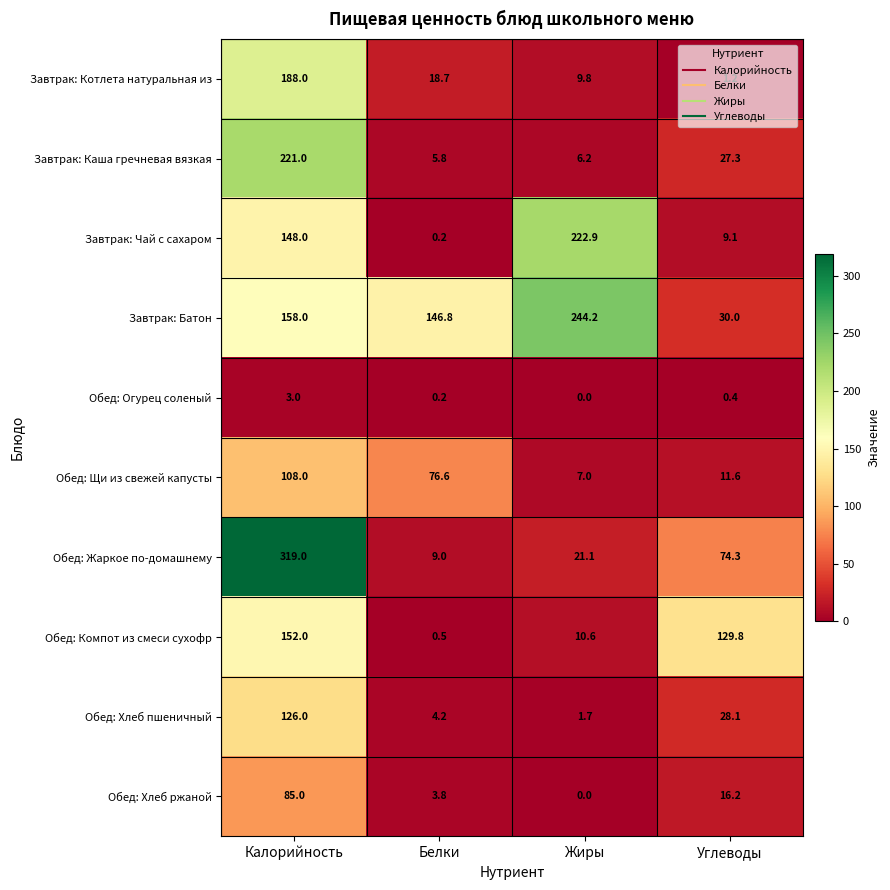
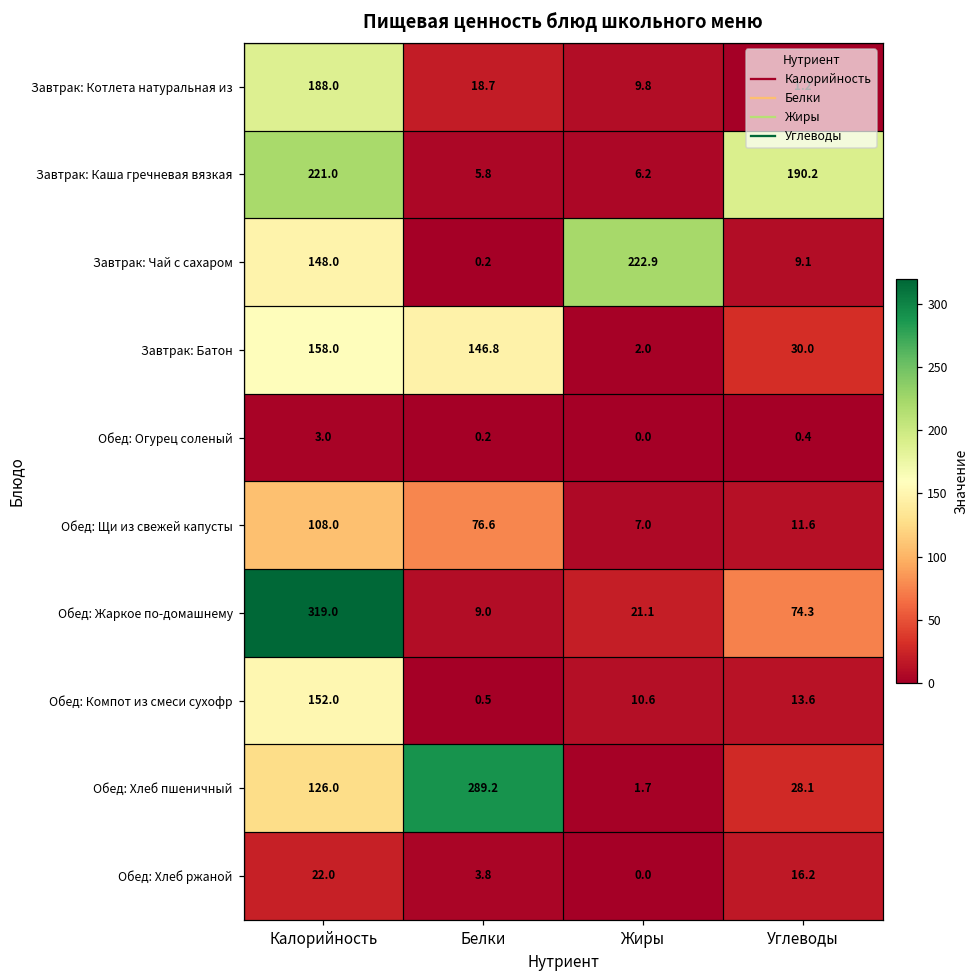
  {
    "Завтрак: Котлета натуральная из": {
      "Калорийность": 188.0,
      "Белки": 18.7,
      "Жиры": 9.8
    },
    "Завтрак: Каша гречневая вязкая": {
      "Калорийность": 221.0,
      "Белки": 5.8,
      "Жиры": 6.2,
-     "Углеводы": 27.3
+     "Углеводы": 190.2
    },
    "Завтрак: Чай с сахаром": {
      "Калорийность": 148.0,
      "Белки": 0.2,
      "Жиры": 222.9,
      "Углеводы": 9.1
    },
    "Завтрак: Батон": {
      "Калорийность": 158.0,
      "Белки": 146.8,
-     "Жиры": 244.2,
+     "Жиры": 2.0,
      "Углеводы": 30.0
    },
    "Обед: Огурец соленый": {
      "Калорийность": 3.0,
      "Белки": 0.2,
      "Жиры": 0.0,
      "Углеводы": 0.4
    },
    "Обед: Щи из свежей капусты": {
      "Калорийность": 108.0,
      "Белки": 76.6,
      "Жиры": 7.0,
      "Углеводы": 11.6
    },
    "Обед: Жаркое по-домашнему": {
      "Калорийность": 319.0,
      "Белки": 9.0,
      "Жиры": 21.1,
      "Углеводы": 74.3
    },
    "Обед: Компот из смеси сухофр": {
      "Калорийность": 152.0,
      "Белки": 0.5,
      "Жиры": 10.6,
-     "Углеводы": 129.8
+     "Углеводы": 13.6
    },
    "Обед: Хлеб пшеничный": {
      "Калорийность": 126.0,
-     "Белки": 4.2,
+     "Белки": 289.2,
      "Жиры": 1.7,
      "Углеводы": 28.1
    },
    "Обед: Хлеб ржаной": {
-     "Калорийность": 85.0,
+     "Калорийность": 22.0,
      "Белки": 3.8,
      "Жиры": 0.0,
      "Углеводы": 16.2
    }
  }
